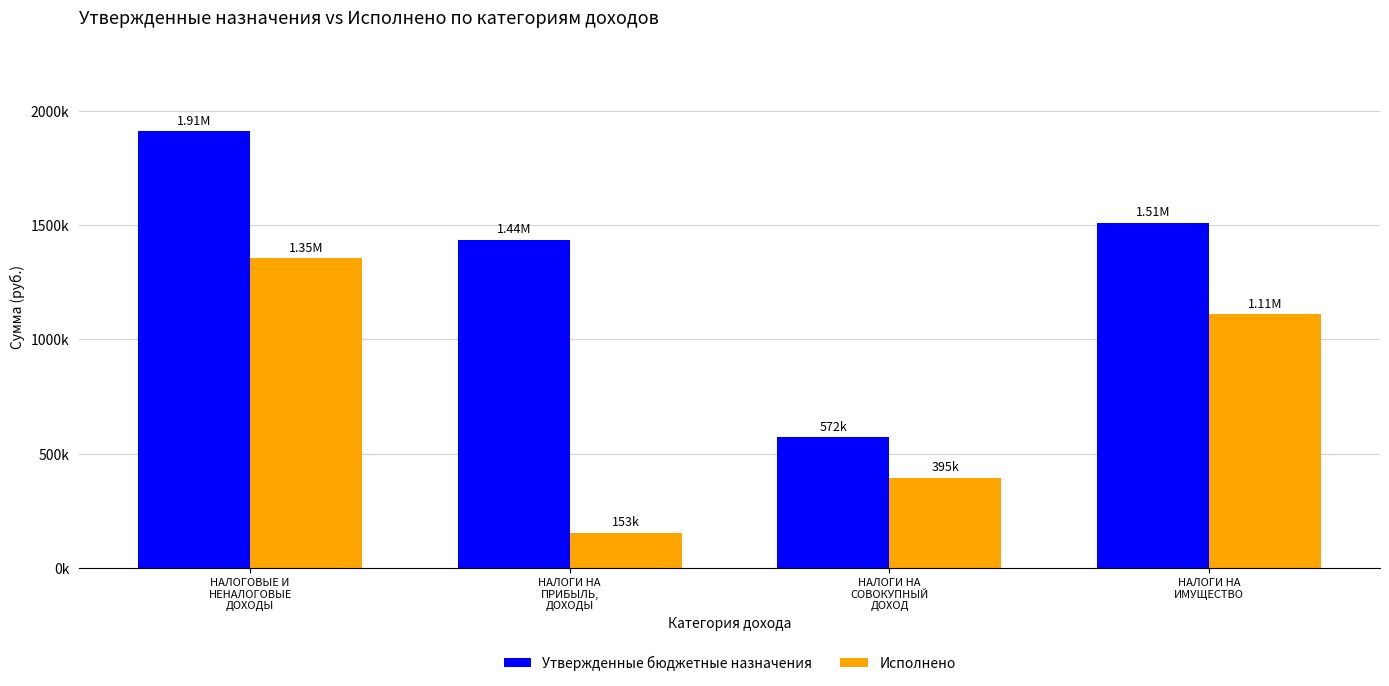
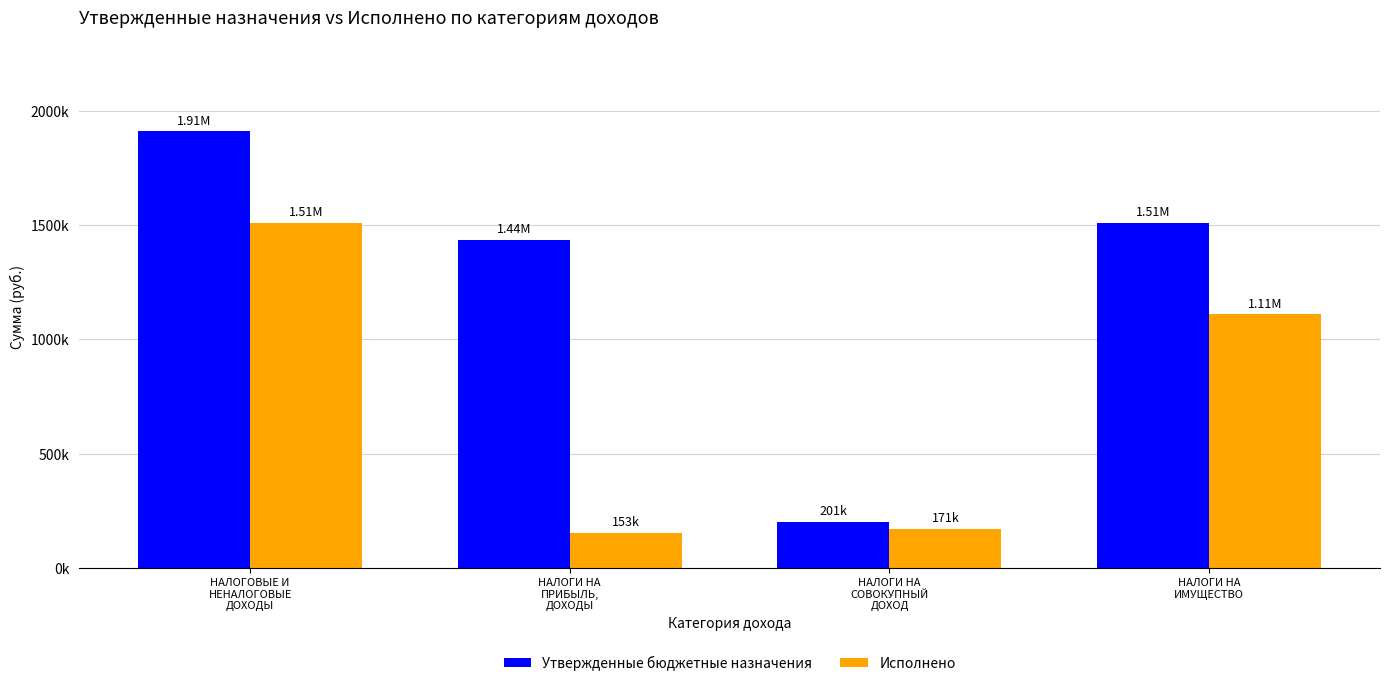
  {
    "Утвержденные бюджетные назначения": {
      "НАЛОГОВЫЕ И НЕНАЛОГОВЫЕ ДОХОДЫ": "1.91M",
      "НАЛОГИ НА ПРИБЫЛЬ, ДОХОДЫ": "1.44M",
-     "НАЛОГИ НА СОВОКУПНЫЙ ДОХОД": "572k",
+     "НАЛОГИ НА СОВОКУПНЫЙ ДОХОД": "201k",
      "НАЛОГИ НА ИМУЩЕСТВО": "1.51M"
    },
    "Исполнено": {
-     "НАЛОГОВЫЕ И НЕНАЛОГОВЫЕ ДОХОДЫ": "1.35M",
+     "НАЛОГОВЫЕ И НЕНАЛОГОВЫЕ ДОХОДЫ": "1.51M",
      "НАЛОГИ НА ПРИБЫЛЬ, ДОХОДЫ": "153k",
-     "НАЛОГИ НА СОВОКУПНЫЙ ДОХОД": "395k",
+     "НАЛОГИ НА СОВОКУПНЫЙ ДОХОД": "171k",
      "НАЛОГИ НА ИМУЩЕСТВО": "1.11M"
    }
  }
